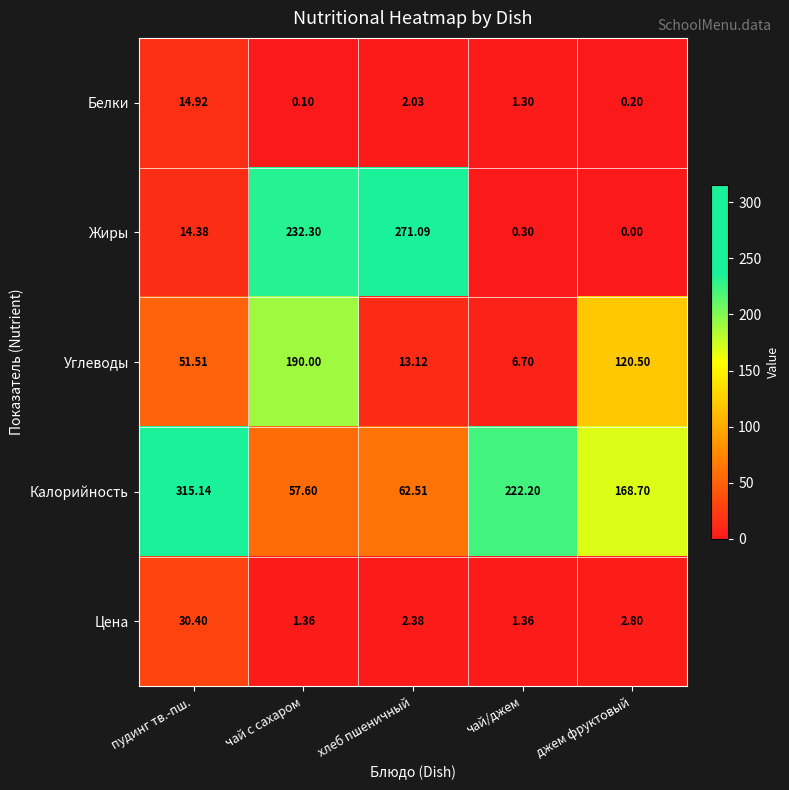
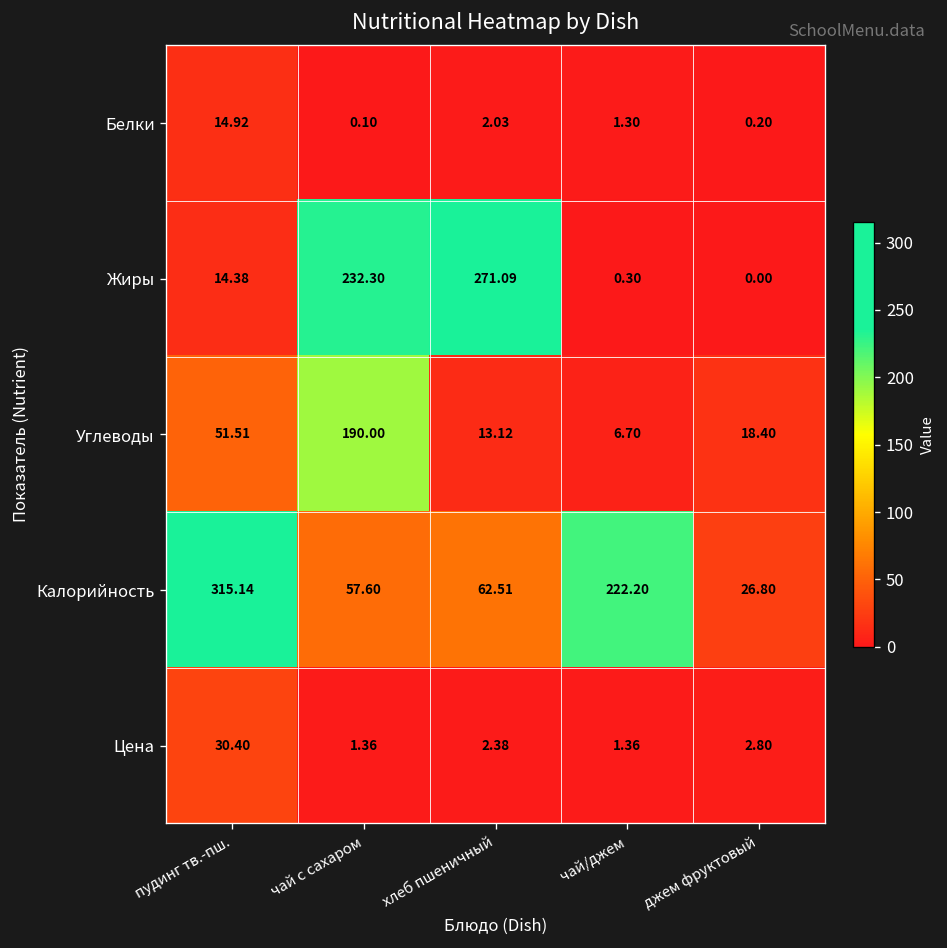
  {
    "Белки": {
      "пудинг тв.-пш.": 14.92,
      "чай с сахаром": 0.10,
      "хлеб пшеничный": 2.03,
      "чай/джем": 1.30,
      "джем фруктовый": 0.20
    },
    "Жиры": {
      "пудинг тв.-пш.": 14.38,
      "чай с сахаром": 232.30,
      "хлеб пшеничный": 271.09,
      "чай/джем": 0.30,
      "джем фруктовый": 0.00
    },
    "Углеводы": {
      "пудинг тв.-пш.": 51.51,
      "чай с сахаром": 190.00,
      "хлеб пшеничный": 13.12,
      "чай/джем": 6.70,
-     "джем фруктовый": 120.50
+     "джем фруктовый": 18.40
    },
    "Калорийность": {
      "пудинг тв.-пш.": 315.14,
      "чай с сахаром": 57.60,
      "хлеб пшеничный": 62.51,
      "чай/джем": 222.20,
-     "джем фруктовый": 168.70
+     "джем фруктовый": 26.80
    },
    "Цена": {
      "пудинг тв.-пш.": 30.40,
      "чай с сахаром": 1.36,
      "хлеб пшеничный": 2.38,
      "чай/джем": 1.36,
      "джем фруктовый": 2.80
    }
  }
